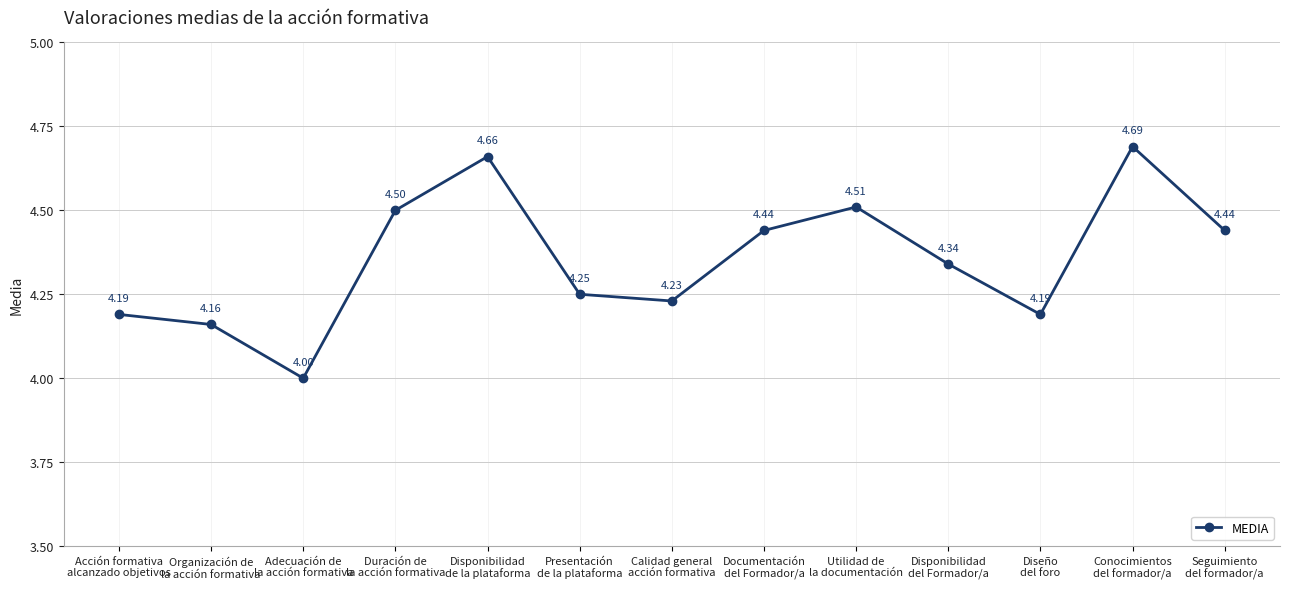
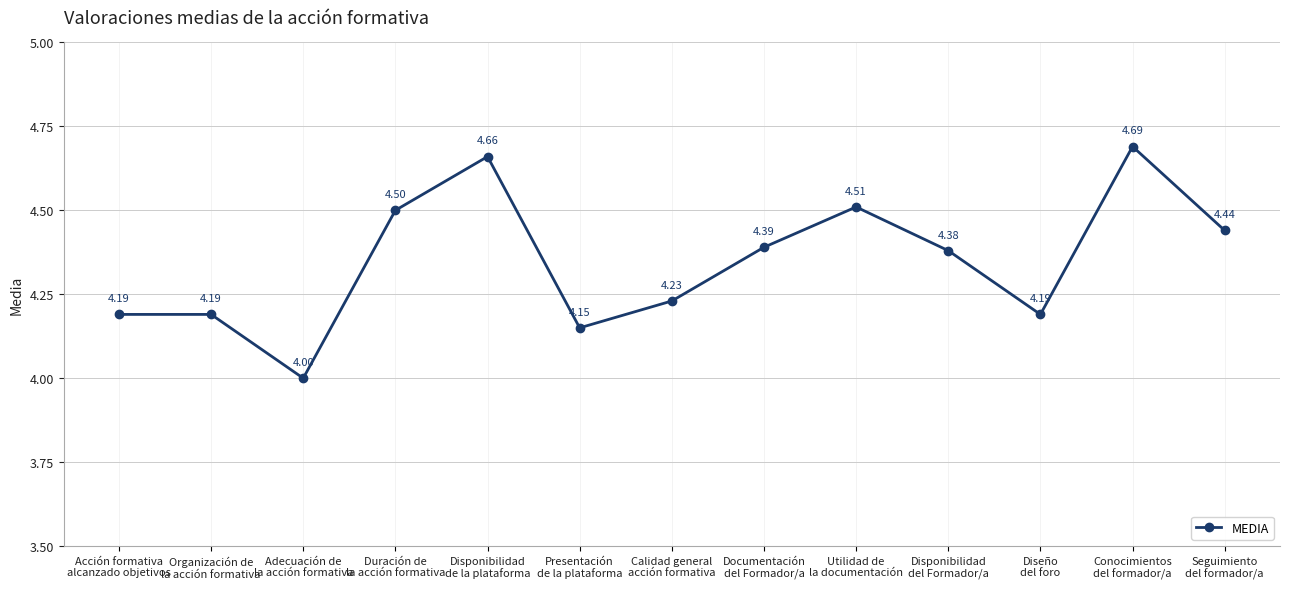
  {
    "Acción formativa alcanzado objetivos": 4.19,
-   "Organización de la acción formativa": 4.16,
+   "Organización de la acción formativa": 4.19,
    "Adecuación de la acción formativa": 4.00,
    "Duración de la acción formativa": 4.50,
    "Disponibilidad de la plataforma": 4.66,
-   "Presentación de la plataforma": 4.25,
+   "Presentación de la plataforma": 4.15,
    "Calidad general acción formativa": 4.23,
-   "Documentación del Formador/a": 4.44,
+   "Documentación del Formador/a": 4.39,
    "Utilidad de la documentación": 4.51,
-   "Disponibilidad del Formador/a": 4.34,
+   "Disponibilidad del Formador/a": 4.38,
    "Diseño del foro": 4.19,
    "Conocimientos del formador/a": 4.69,
    "Seguimiento del formador/a": 4.44
  }
